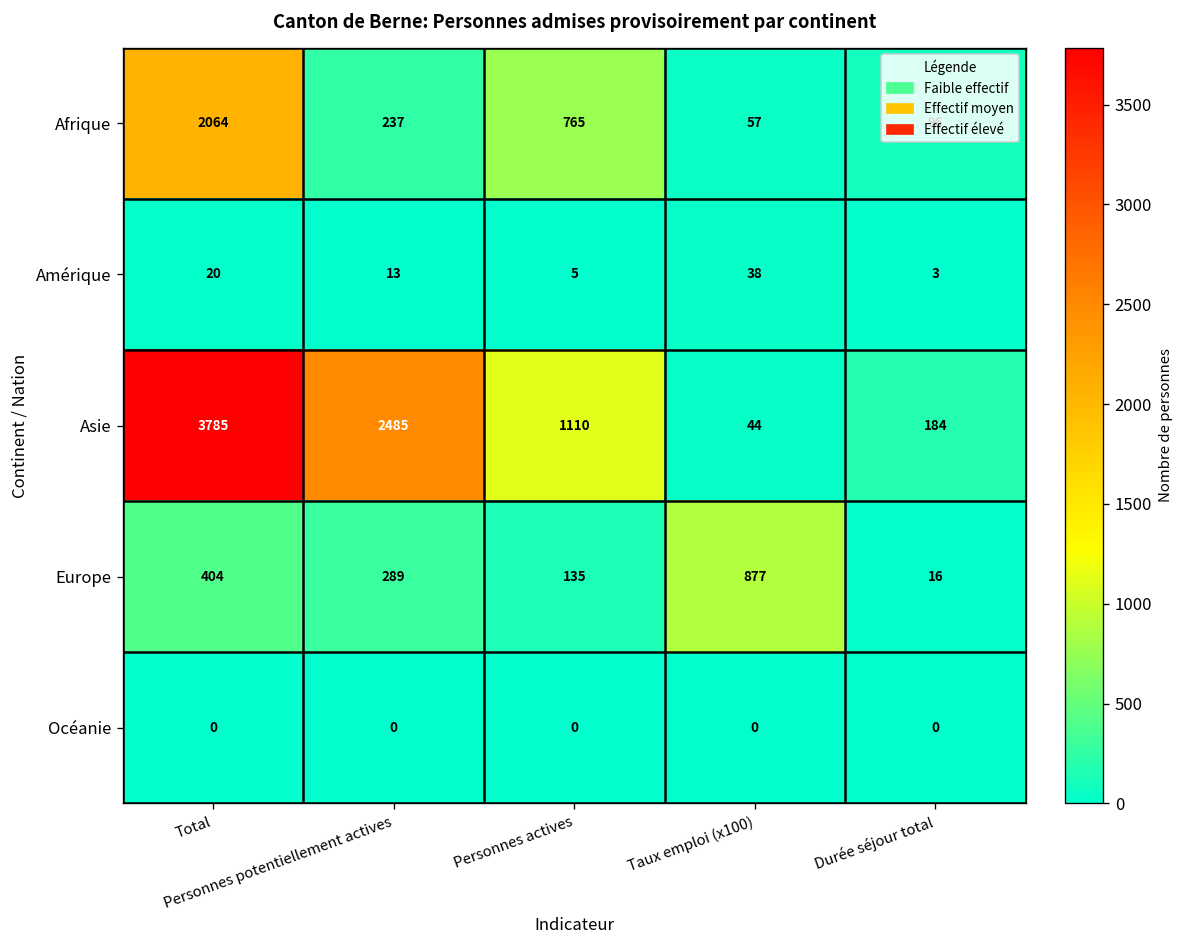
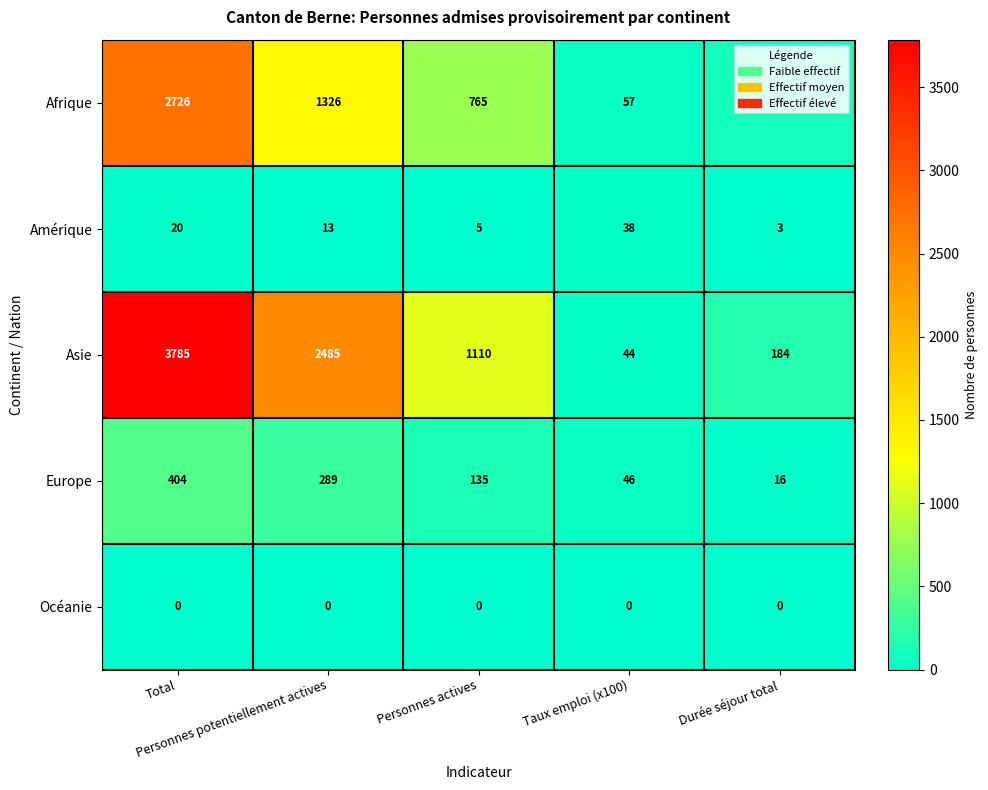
  {
    "Afrique": {
-     "Total": 2064,
-     "Personnes potentiellement actives": 237,
+     "Total": 2726,
+     "Personnes potentiellement actives": 1326,
      "Personnes actives": 765,
      "Taux emploi (x100)": 57
    },
    "Amérique": {
      "Total": 20,
      "Personnes potentiellement actives": 13,
      "Personnes actives": 5,
      "Taux emploi (x100)": 38,
      "Durée séjour total": 3
    },
    "Asie": {
      "Total": 3785,
      "Personnes potentiellement actives": 2485,
      "Personnes actives": 1110,
      "Taux emploi (x100)": 44,
      "Durée séjour total": 184
    },
    "Europe": {
      "Total": 404,
      "Personnes potentiellement actives": 289,
      "Personnes actives": 135,
-     "Taux emploi (x100)": 877,
+     "Taux emploi (x100)": 46,
      "Durée séjour total": 16
    },
    "Océanie": {
      "Total": 0,
      "Personnes potentiellement actives": 0,
      "Personnes actives": 0,
      "Taux emploi (x100)": 0,
      "Durée séjour total": 0
    }
  }
